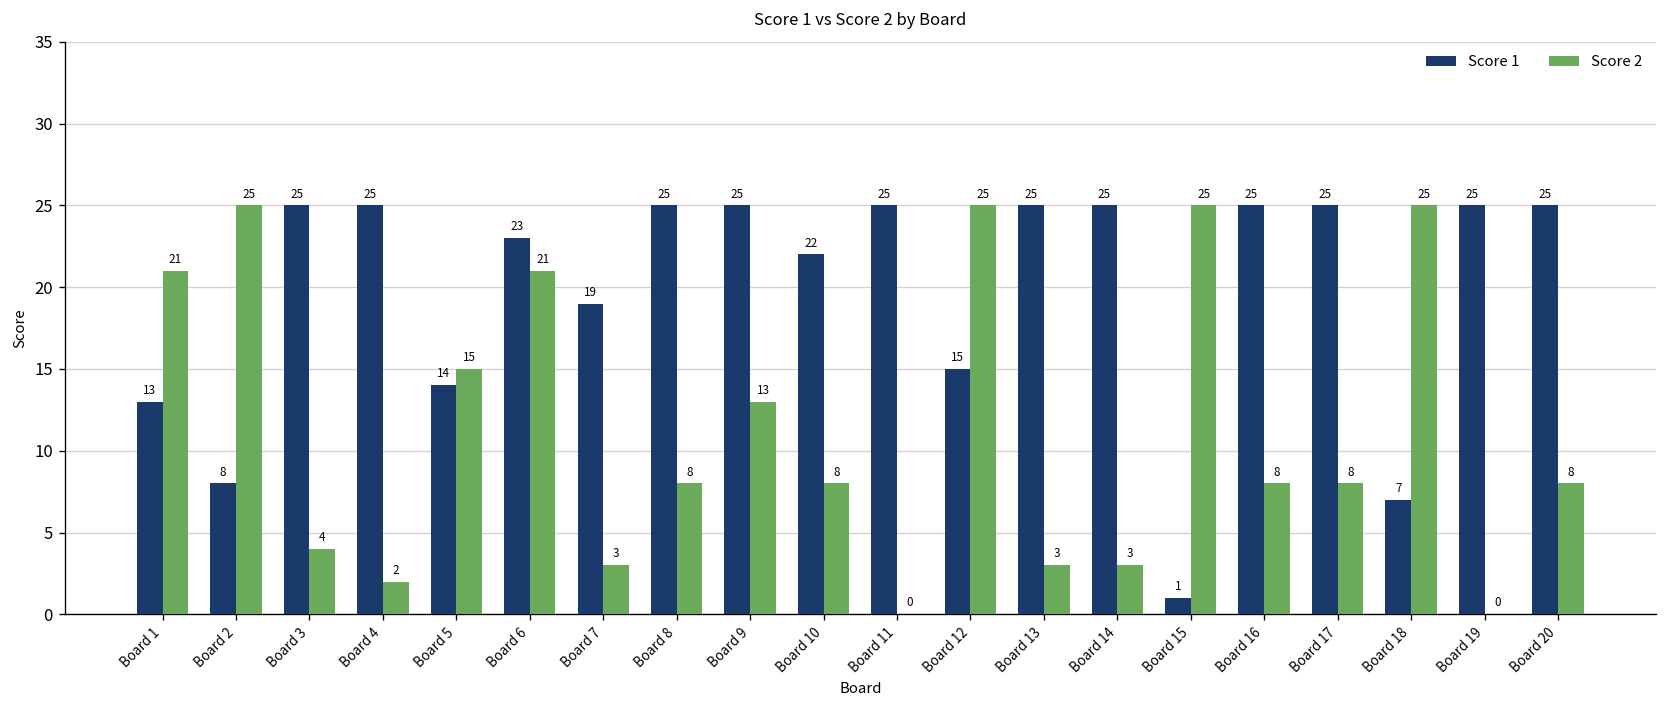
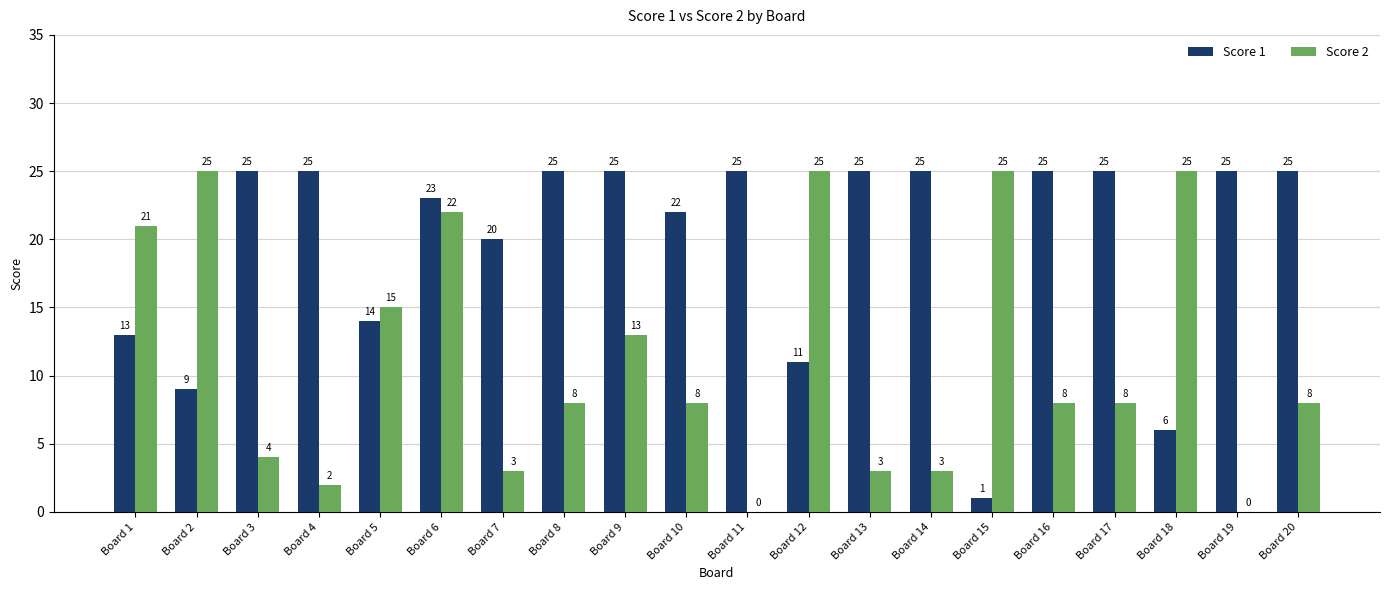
  {
    "Score 1": {
      "Board 1": 13,
-     "Board 2": 8,
+     "Board 2": 9,
      "Board 3": 25,
      "Board 4": 25,
      "Board 5": 14,
      "Board 6": 23,
-     "Board 7": 19,
+     "Board 7": 20,
      "Board 8": 25,
      "Board 9": 25,
      "Board 10": 22,
      "Board 11": 25,
-     "Board 12": 15,
+     "Board 12": 11,
      "Board 13": 25,
      "Board 14": 25,
      "Board 15": 1,
      "Board 16": 25,
      "Board 17": 25,
-     "Board 18": 7,
+     "Board 18": 6,
      "Board 19": 25,
      "Board 20": 25
    },
    "Score 2": {
      "Board 1": 21,
      "Board 2": 25,
      "Board 3": 4,
      "Board 4": 2,
      "Board 5": 15,
-     "Board 6": 21,
+     "Board 6": 22,
      "Board 7": 3,
      "Board 8": 8,
      "Board 9": 13,
      "Board 10": 8,
      "Board 11": 0,
      "Board 12": 25,
      "Board 13": 3,
      "Board 14": 3,
      "Board 15": 25,
      "Board 16": 8,
      "Board 17": 8,
      "Board 18": 25,
      "Board 19": 0,
      "Board 20": 8
    }
  }
